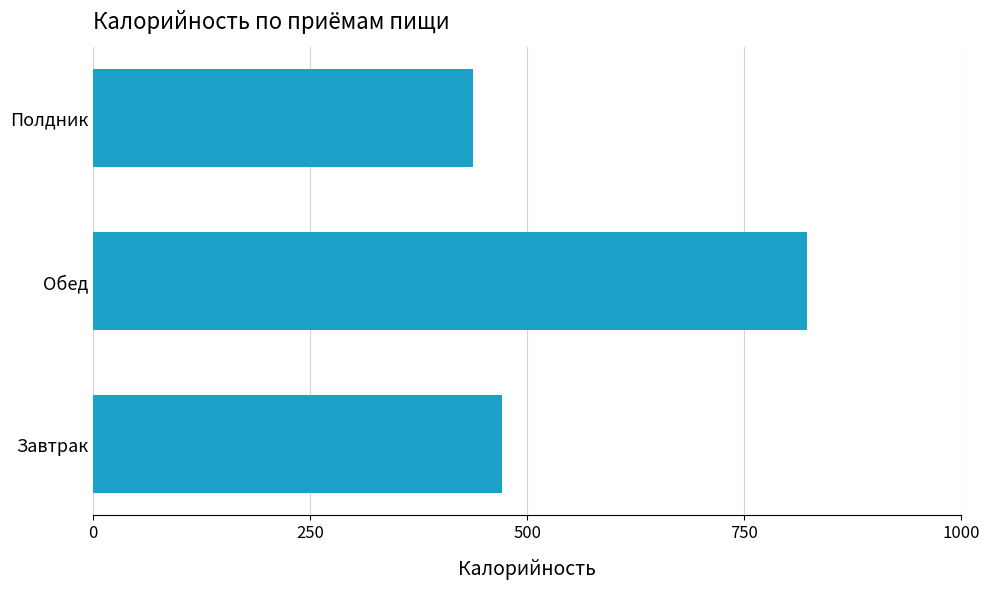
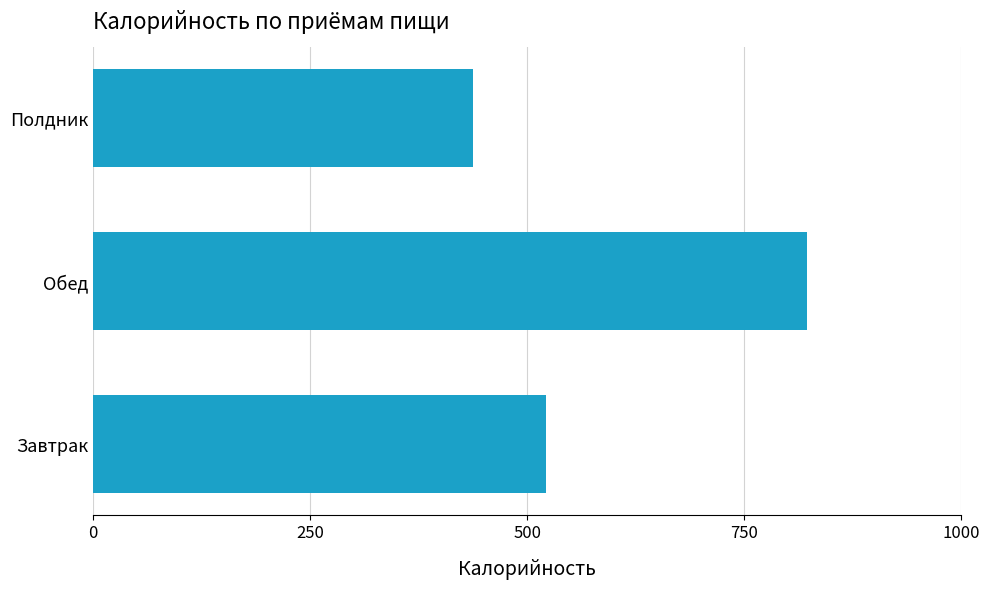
  {
    "Полдник": 440,
    "Обед": 820,
-   "Завтрак": 470
+   "Завтрак": 520
  }
